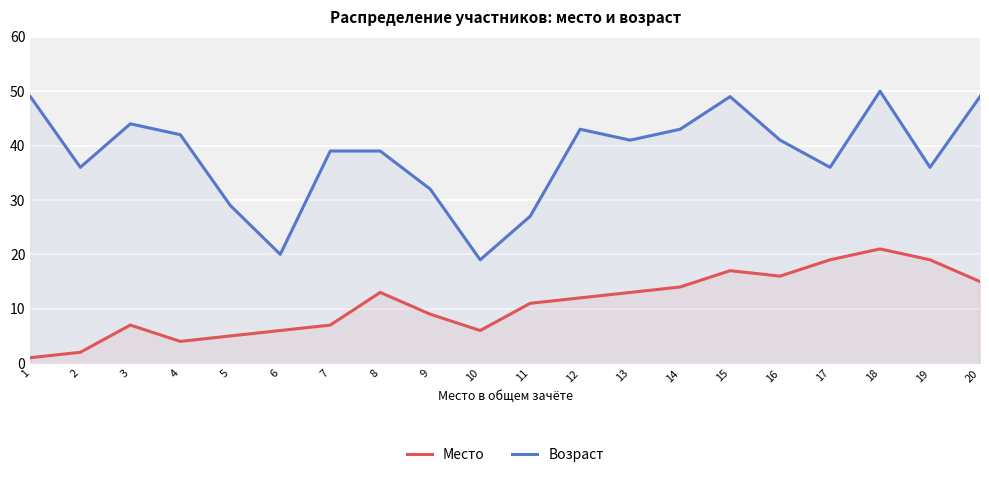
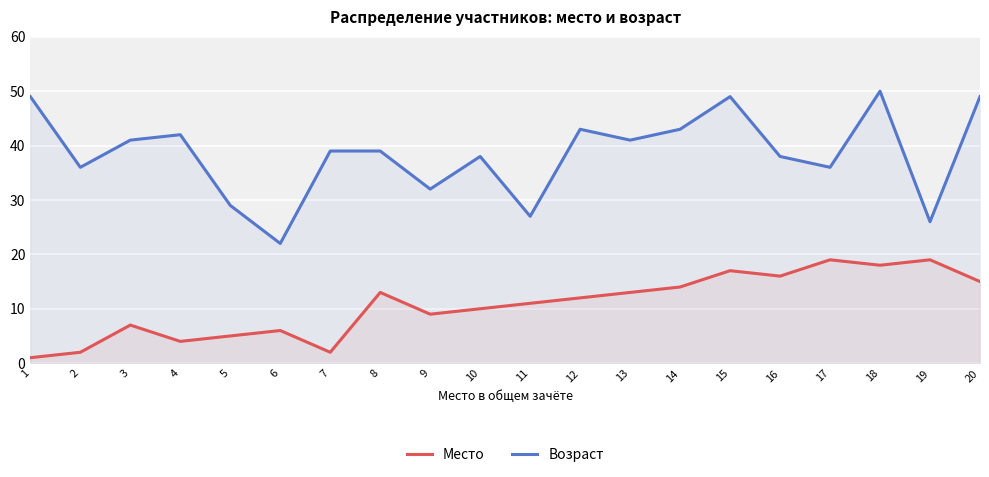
  {
    "Место": {
      "1": 1,
      "2": 2,
      "3": 7,
      "4": 4,
      "5": 5,
      "6": 6,
-     "7": 7,
+     "7": 2,
      "8": 13,
      "9": 9,
-     "10": 6,
+     "10": 10,
      "11": 11,
      "12": 12,
      "13": 13,
      "14": 14,
      "15": 17,
      "16": 16,
      "17": 19,
-     "18": 21,
+     "18": 18,
      "19": 19,
      "20": 15
    },
    "Возраст": {
      "1": 49,
      "2": 36,
-     "3": 44,
+     "3": 41,
      "4": 42,
      "5": 29,
-     "6": 20,
+     "6": 22,
      "7": 39,
      "8": 39,
      "9": 32,
-     "10": 19,
+     "10": 38,
      "11": 27,
      "12": 43,
      "13": 41,
      "14": 43,
      "15": 49,
-     "16": 41,
+     "16": 38,
      "17": 36,
      "18": 50,
-     "19": 36,
+     "19": 26,
      "20": 49
    }
  }
